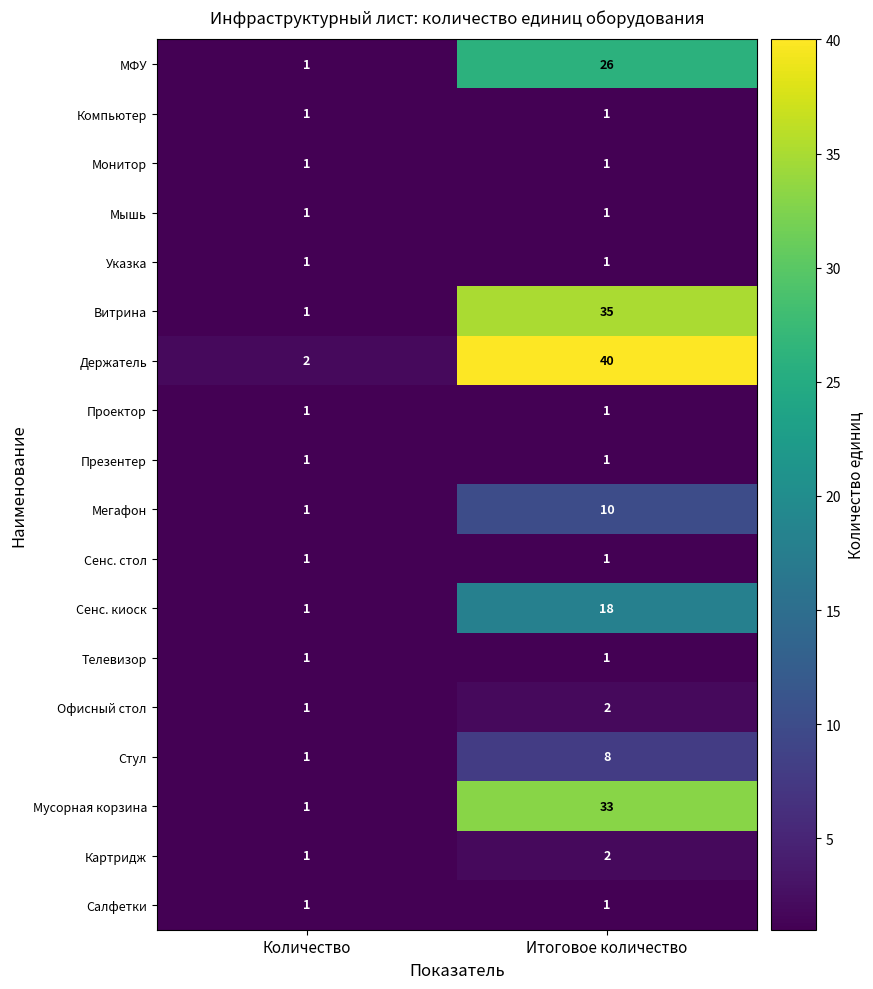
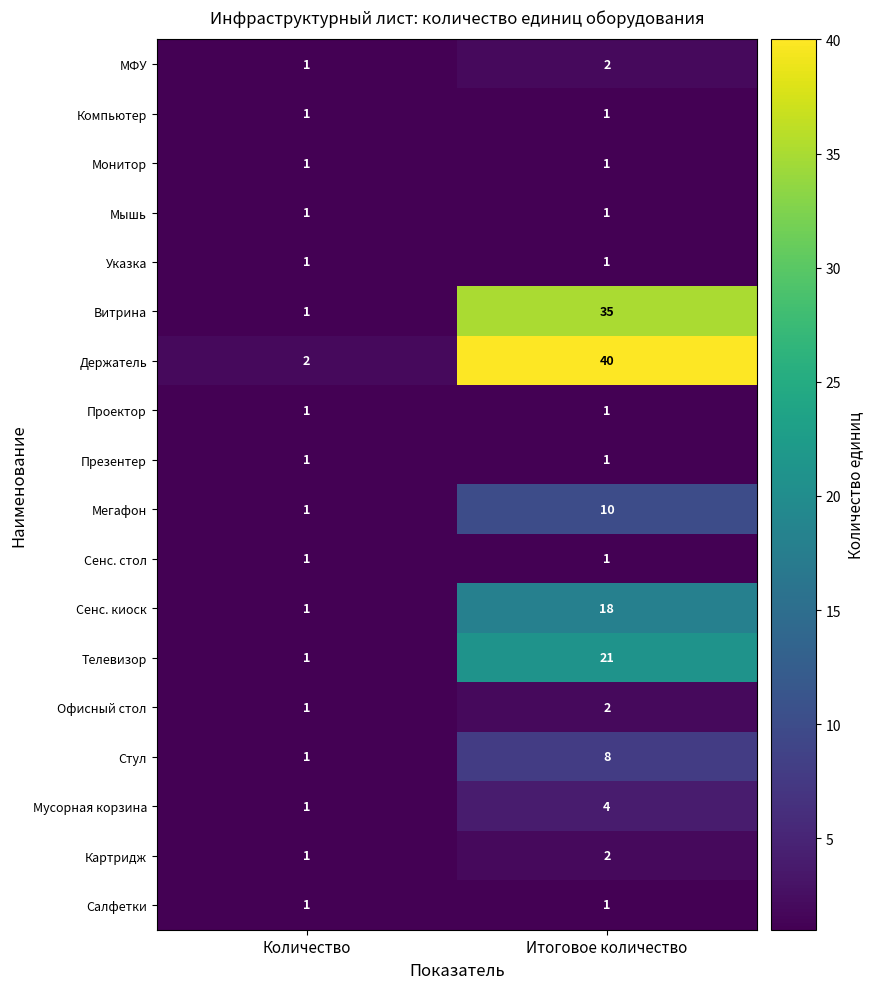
  {
    "МФУ": {
      "Количество": 1,
-     "Итоговое количество": 26
+     "Итоговое количество": 2
    },
    "Компьютер": {
      "Количество": 1,
      "Итоговое количество": 1
    },
    "Монитор": {
      "Количество": 1,
      "Итоговое количество": 1
    },
    "Мышь": {
      "Количество": 1,
      "Итоговое количество": 1
    },
    "Указка": {
      "Количество": 1,
      "Итоговое количество": 1
    },
    "Витрина": {
      "Количество": 1,
      "Итоговое количество": 35
    },
    "Держатель": {
      "Количество": 2,
      "Итоговое количество": 40
    },
    "Проектор": {
      "Количество": 1,
      "Итоговое количество": 1
    },
    "Презентер": {
      "Количество": 1,
      "Итоговое количество": 1
    },
    "Мегафон": {
      "Количество": 1,
      "Итоговое количество": 10
    },
    "Сенс. стол": {
      "Количество": 1,
      "Итоговое количество": 1
    },
    "Сенс. киоск": {
      "Количество": 1,
      "Итоговое количество": 18
    },
    "Телевизор": {
      "Количество": 1,
-     "Итоговое количество": 1
+     "Итоговое количество": 21
    },
    "Офисный стол": {
      "Количество": 1,
      "Итоговое количество": 2
    },
    "Стул": {
      "Количество": 1,
      "Итоговое количество": 8
    },
    "Мусорная корзина": {
      "Количество": 1,
-     "Итоговое количество": 33
+     "Итоговое количество": 4
    },
    "Картридж": {
      "Количество": 1,
      "Итоговое количество": 2
    },
    "Салфетки": {
      "Количество": 1,
      "Итоговое количество": 1
    }
  }
